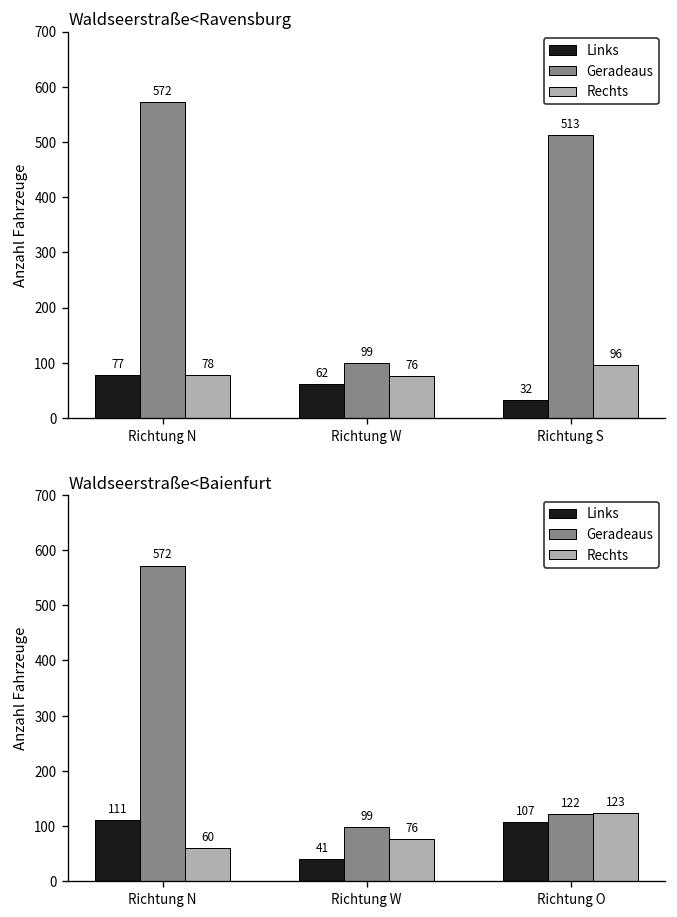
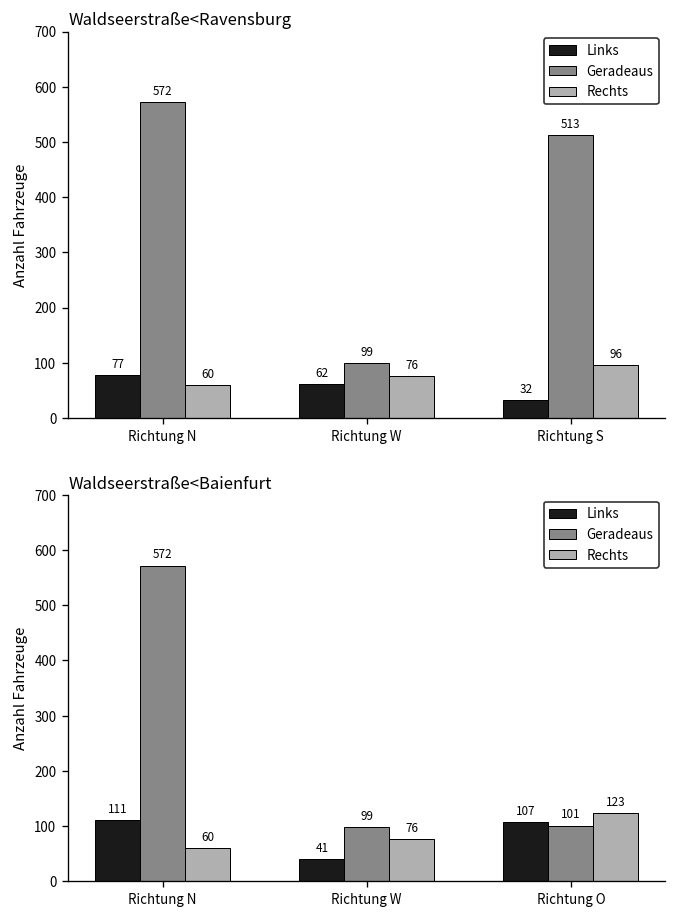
  {
    "Waldseerstraße<Ravensburg": {
      "Links": {
        "Richtung N": 77,
        "Richtung W": 62,
        "Richtung S": 32
      },
      "Geradeaus": {
        "Richtung N": 572,
        "Richtung W": 99,
        "Richtung S": 513
      },
      "Rechts": {
-       "Richtung N": 78,
+       "Richtung N": 60,
        "Richtung W": 76,
        "Richtung S": 96
      }
    },
    "Waldseerstraße<Baienfurt": {
      "Links": {
        "Richtung N": 111,
        "Richtung W": 41,
        "Richtung O": 107
      },
      "Geradeaus": {
        "Richtung N": 572,
        "Richtung W": 99,
-       "Richtung O": 122
+       "Richtung O": 101
      },
      "Rechts": {
        "Richtung N": 60,
        "Richtung W": 76,
        "Richtung O": 123
      }
    }
  }
